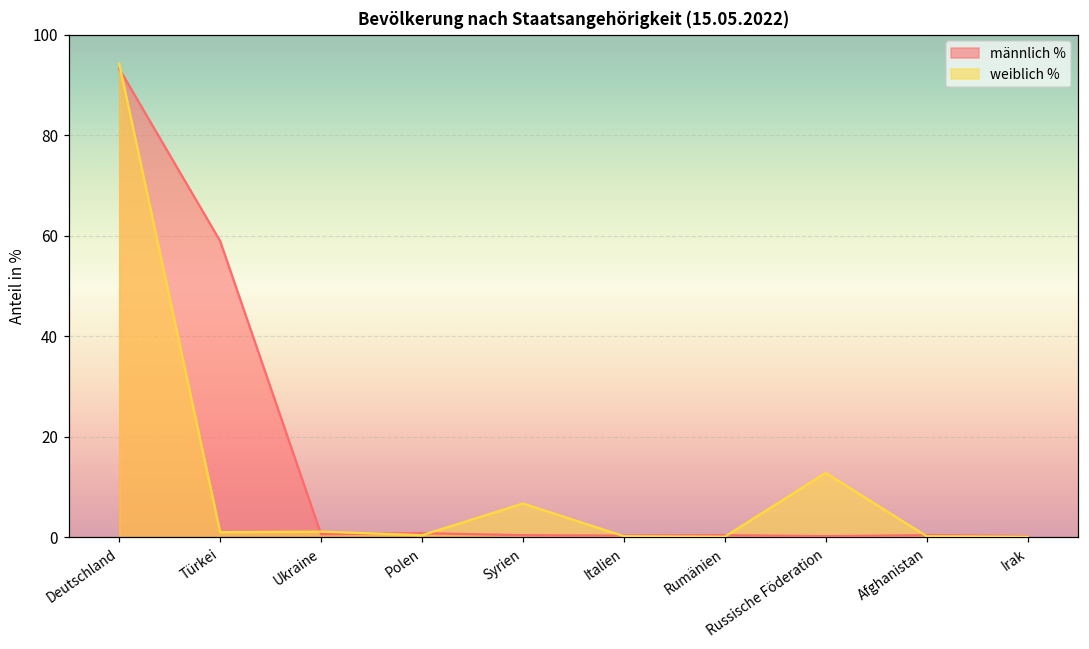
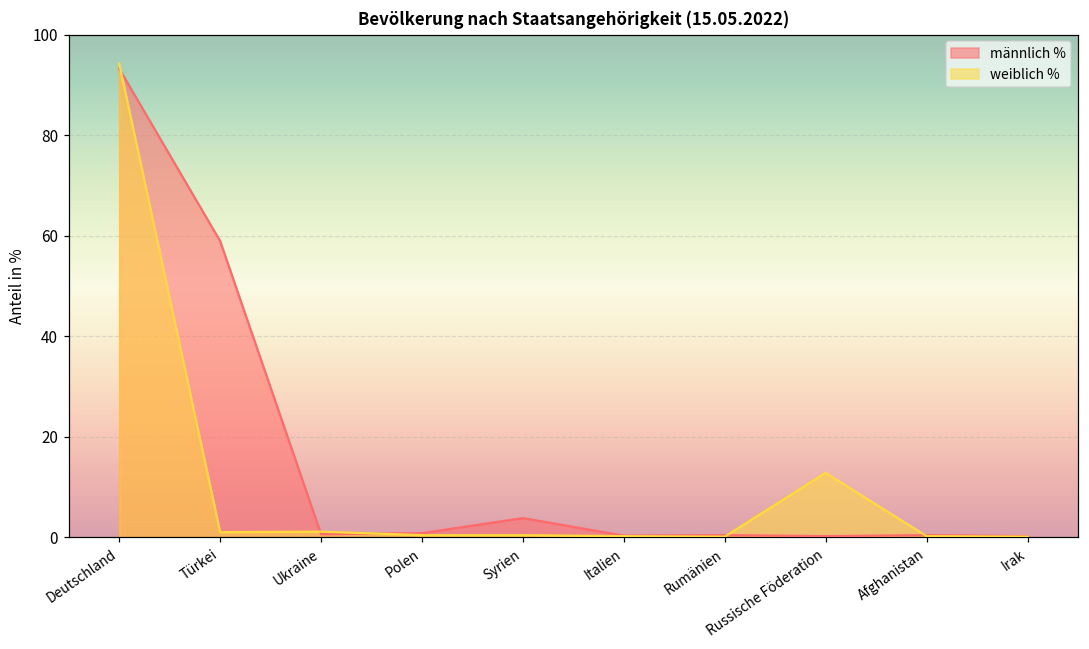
  {
    "männlich %": {
      "Deutschland": 93,
      "Türkei": 59,
-     "Syrien": 0,
+     "Syrien": 4,
      "Russische Föderation": 0
    },
    "weiblich %": {
      "Deutschland": 94,
      "Türkei": 1,
-     "Syrien": 7,
+     "Syrien": 0,
      "Russische Föderation": 13
    }
  }
